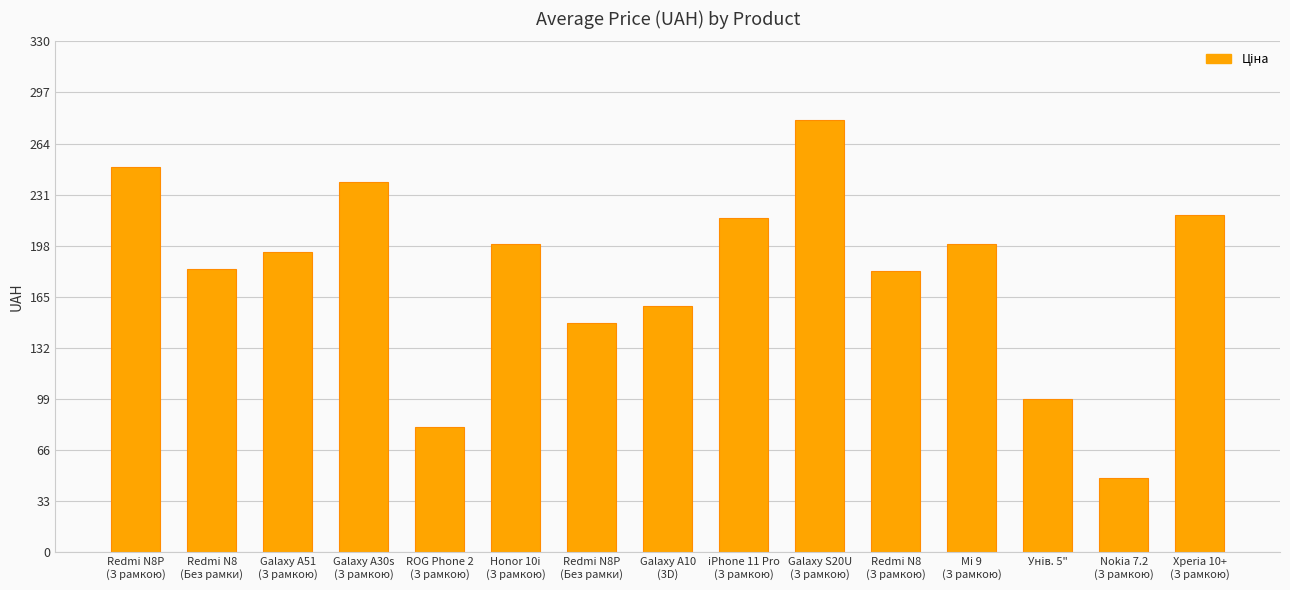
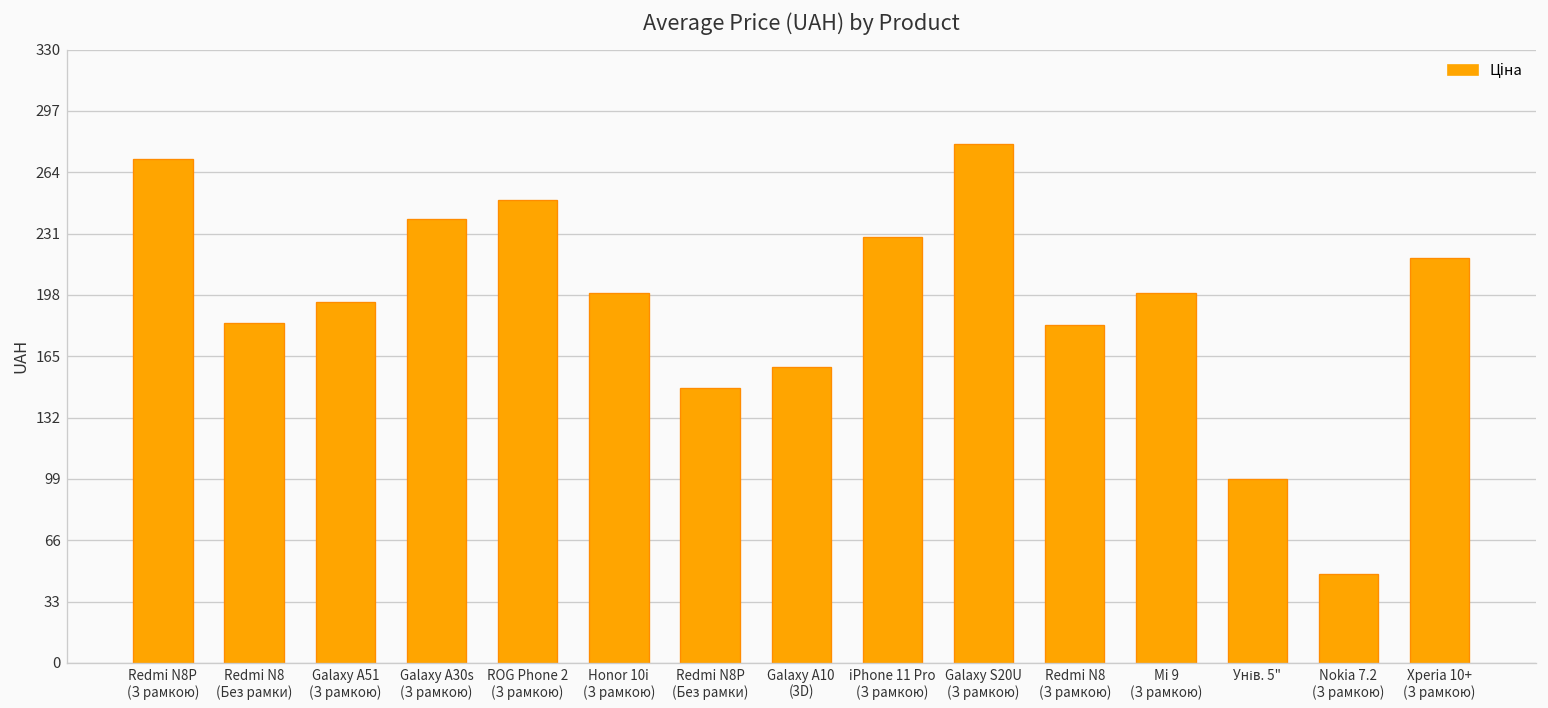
  {
-   "Redmi N8P (З рамкою)": 249,
+   "Redmi N8P (З рамкою)": 271,
    "Redmi N8 (Без рамки)": 183,
    "Galaxy A51 (З рамкою)": 194,
    "Galaxy A30s (З рамкою)": 239,
-   "ROG Phone 2 (З рамкою)": 81,
+   "ROG Phone 2 (З рамкою)": 249,
    "Honor 10i (З рамкою)": 199,
    "Redmi N8P (Без рамки)": 148,
    "Galaxy A10 (3D)": 159,
-   "iPhone 11 Pro (З рамкою)": 216,
+   "iPhone 11 Pro (З рамкою)": 229,
    "Galaxy S20U (З рамкою)": 279,
    "Redmi N8 (З рамкою)": 182,
    "Mi 9 (З рамкою)": 199,
    "Унів. 5\"": 99,
    "Nokia 7.2 (З рамкою)": 48,
    "Xperia 10+ (З рамкою)": 218
  }
